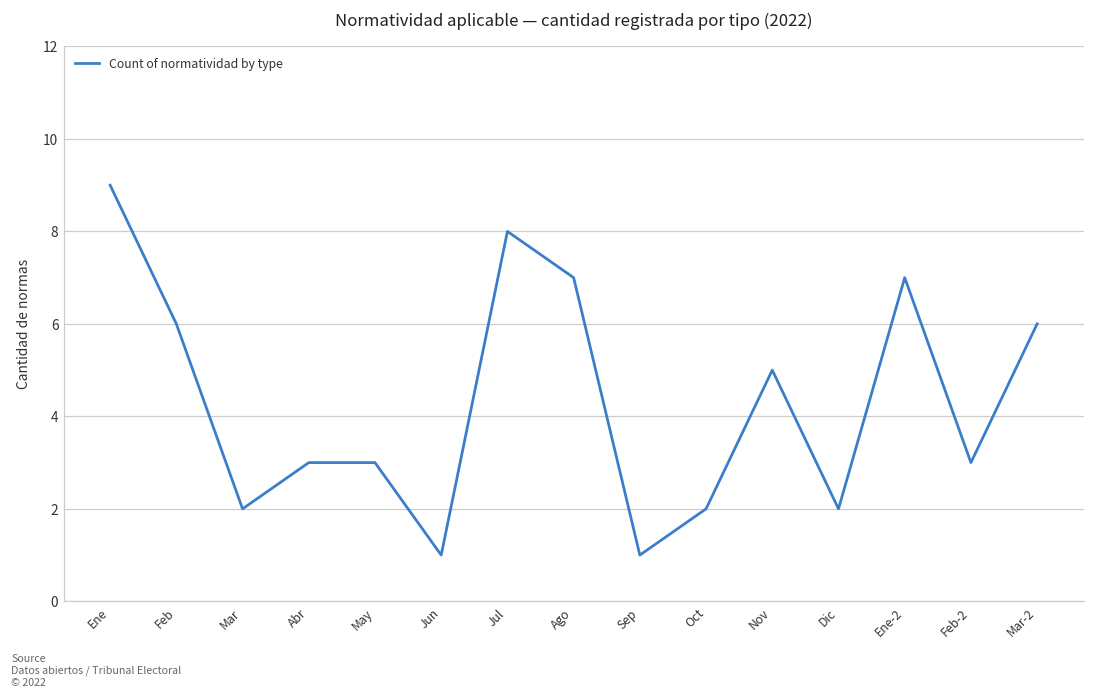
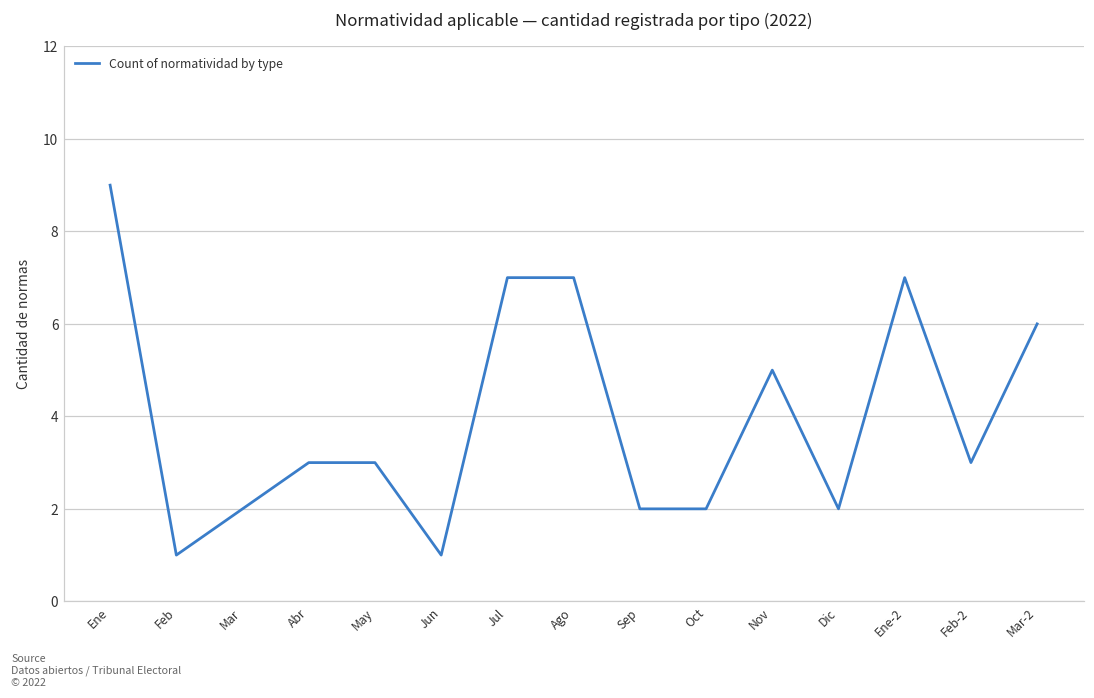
  {
    "Ene": 9,
-   "Feb": 6,
+   "Feb": 1,
    "Mar": 2,
    "Abr": 3,
    "May": 3,
    "Jun": 1,
-   "Jul": 8,
+   "Jul": 7,
    "Ago": 7,
-   "Sep": 1,
+   "Sep": 2,
    "Oct": 2,
    "Nov": 5,
    "Dic": 2,
    "Ene-2": 7,
    "Feb-2": 3,
    "Mar-2": 6
  }
